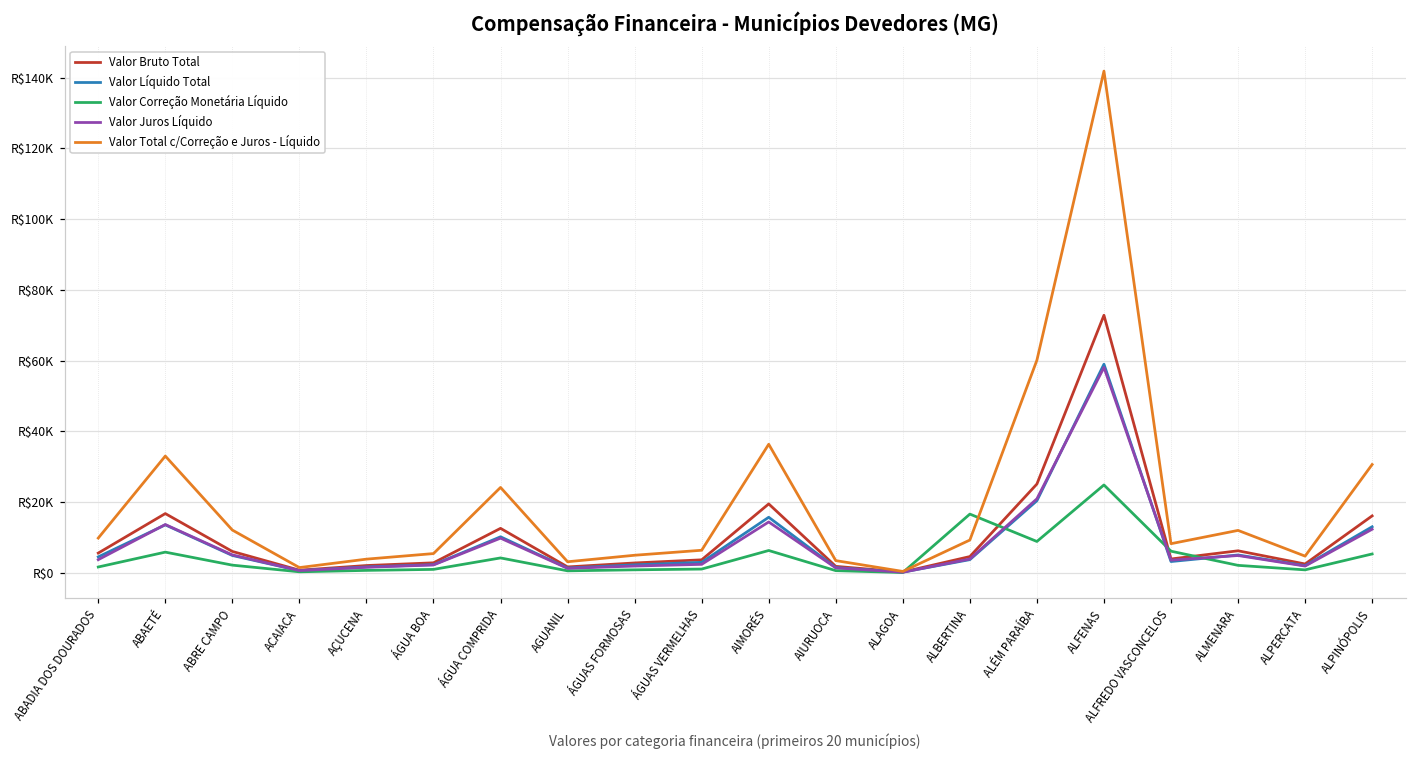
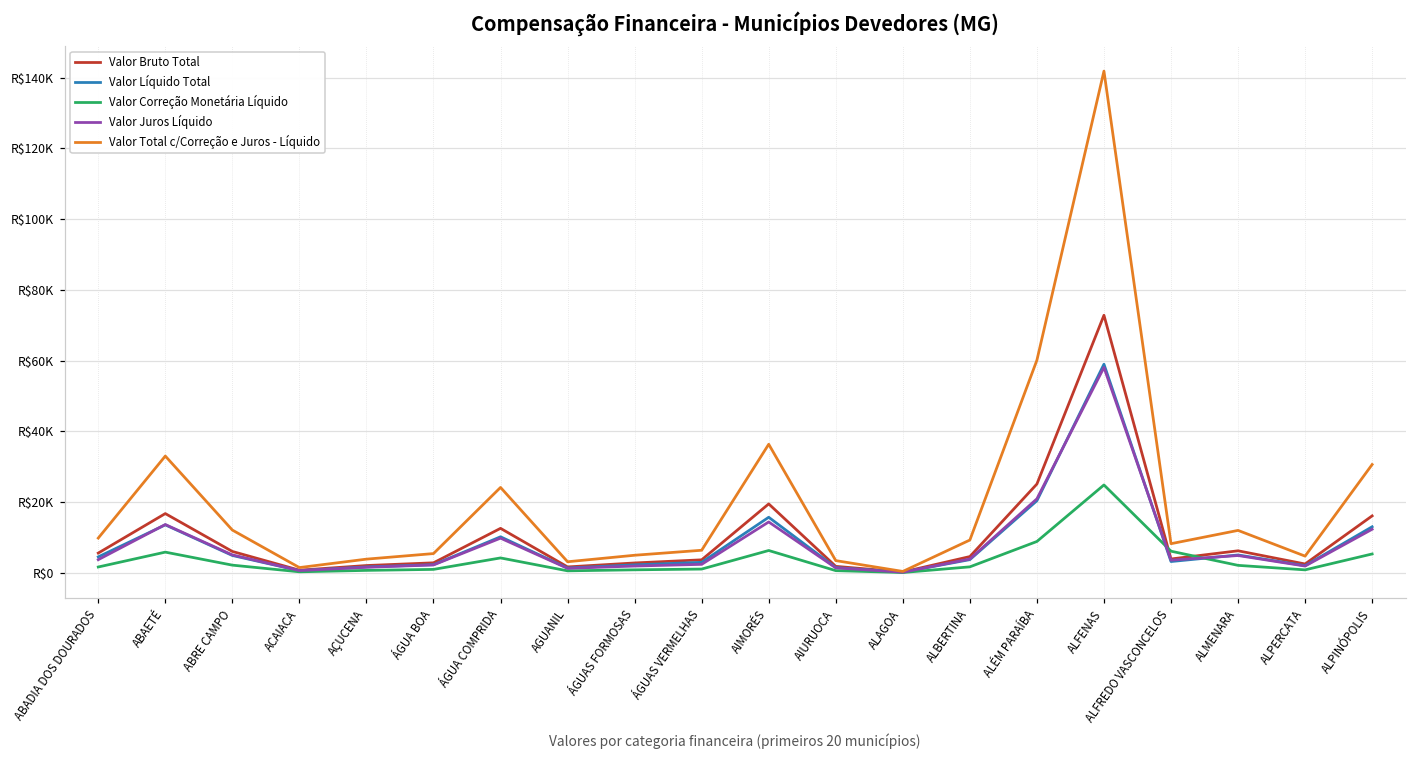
  {
    "Valor Bruto Total": {
      "ABADIA DOS DOURADOS": "R$6000",
      "ABAETÉ": "R$17000",
      "ABRE CAMPO": "R$6000",
      "ÁGUA COMPRIDA": "R$13000",
      "AIMORÉS": "R$19000",
      "ALÉM PARAÍBA": "R$25000",
      "ALFENAS": "R$73000",
      "ALMENARA": "R$6000",
      "ALPINÓPOLIS": "R$16000"
    },
    "Valor Líquido Total": {
      "ABADIA DOS DOURADOS": "R$4000",
      "AIMORÉS": "R$16000",
      "ALFENAS": "R$59000"
    },
    "Valor Correção Monetária Líquido": {
      "ABADIA DOS DOURADOS": "R$2000",
      "ABAETÉ": "R$6000",
      "ABRE CAMPO": "R$2000",
      "AÇUCENA": "R$1000",
      "ÁGUA BOA": "R$1000",
      "ÁGUA COMPRIDA": "R$4000",
      "ÁGUAS FORMOSAS": "R$1000",
      "ÁGUAS VERMELHAS": "R$1000",
      "AIMORÉS": "R$6000",
      "AIURUOCA": "R$1000",
-     "ALBERTINA": "R$17000",
+     "ALBERTINA": "R$2000",
      "ALÉM PARAÍBA": "R$9000",
      "ALFENAS": "R$25000",
      "ALFREDO VASCONCELOS": "R$6000",
      "ALMENARA": "R$2000",
      "ALPERCATA": "R$1000",
      "ALPINÓPOLIS": "R$5000"
    },
    "Valor Juros Líquido": {
      "ABADIA DOS DOURADOS": "R$4000",
      "AIMORÉS": "R$14000",
      "ALFENAS": "R$58000"
    },
    "Valor Total c/Correção e Juros - Líquido": {
      "ABADIA DOS DOURADOS": "R$10000",
      "ABAETÉ": "R$33000",
      "ABRE CAMPO": "R$12000",
      "AÇUCENA": "R$4000",
      "ÁGUA BOA": "R$5000",
      "ÁGUA COMPRIDA": "R$24000",
      "AGUANIL": "R$3000",
      "ÁGUAS FORMOSAS": "R$5000",
      "ÁGUAS VERMELHAS": "R$6000",
      "AIMORÉS": "R$36000",
      "AIURUOCA": "R$3000",
      "ALBERTINA": "R$9000",
      "ALÉM PARAÍBA": "R$60000",
      "ALFENAS": "R$142000",
      "ALFREDO VASCONCELOS": "R$8000",
      "ALMENARA": "R$12000",
      "ALPERCATA": "R$5000",
      "ALPINÓPOLIS": "R$31000"
    }
  }
